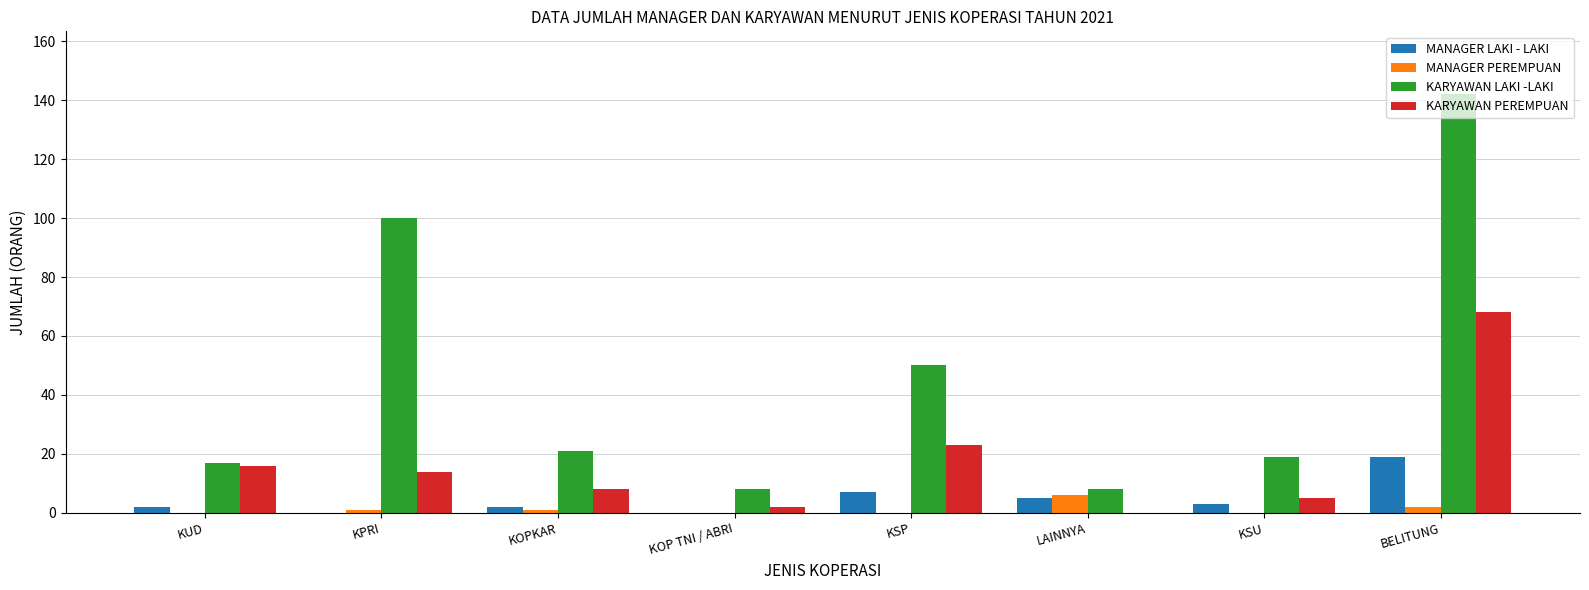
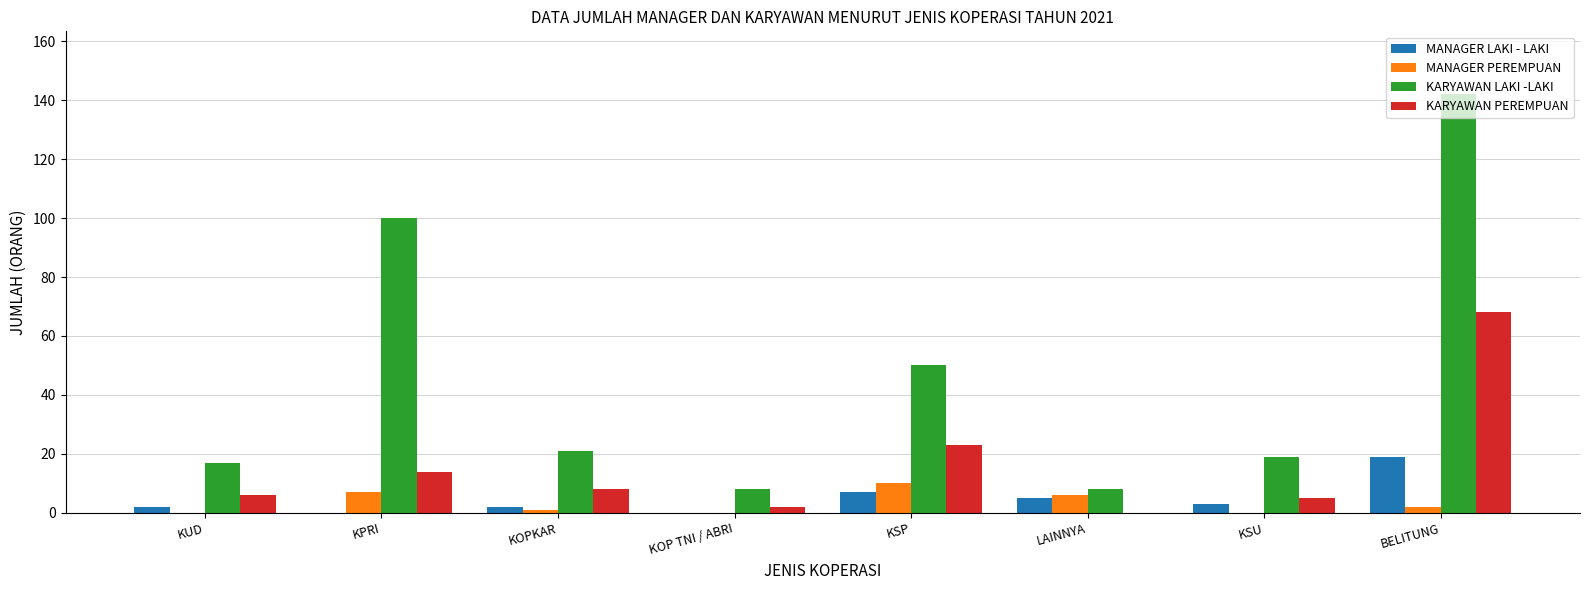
  {
    "MANAGER LAKI - LAKI": {
      "KUD": 2,
      "KPRI": 0,
      "KOPKAR": 2,
      "KOP TNI / ABRI": 0,
      "KSP": 7,
      "LAINNYA": 5,
      "KSU": 3,
      "BELITUNG": 19
    },
    "MANAGER PEREMPUAN": {
      "KUD": 0,
-     "KPRI": 1,
+     "KPRI": 7,
      "KOPKAR": 1,
      "KOP TNI / ABRI": 0,
-     "KSP": 0,
+     "KSP": 10,
      "LAINNYA": 6,
      "KSU": 0,
      "BELITUNG": 2
    },
    "KARYAWAN LAKI -LAKI": {
      "KUD": 17,
      "KPRI": 100,
      "KOPKAR": 21,
      "KOP TNI / ABRI": 8,
      "KSP": 50,
      "LAINNYA": 8,
      "KSU": 19
    },
    "KARYAWAN PEREMPUAN": {
-     "KUD": 16,
+     "KUD": 6,
      "KPRI": 14,
      "KOPKAR": 8,
      "KOP TNI / ABRI": 2,
      "KSP": 23,
      "LAINNYA": 0,
      "KSU": 5,
      "BELITUNG": 68
    }
  }
